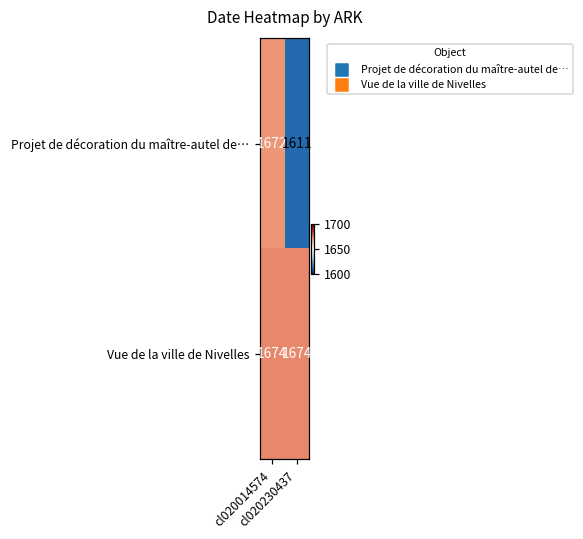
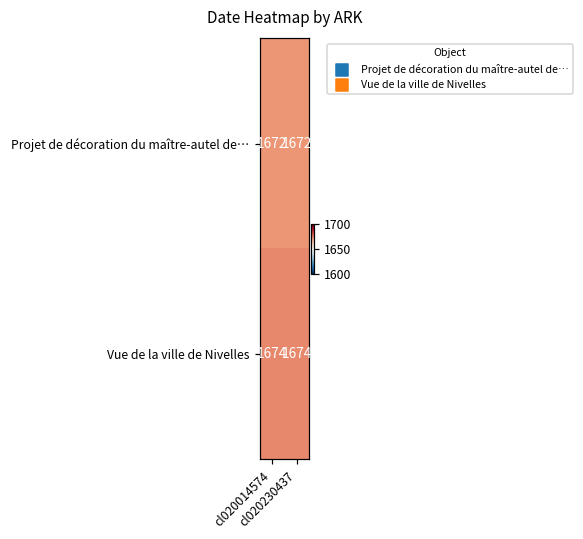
  {
    "Projet de décoration du maître-autel de…": {
-     "cl020230437": 1611
+     "cl020230437": 1672
    }
  }
